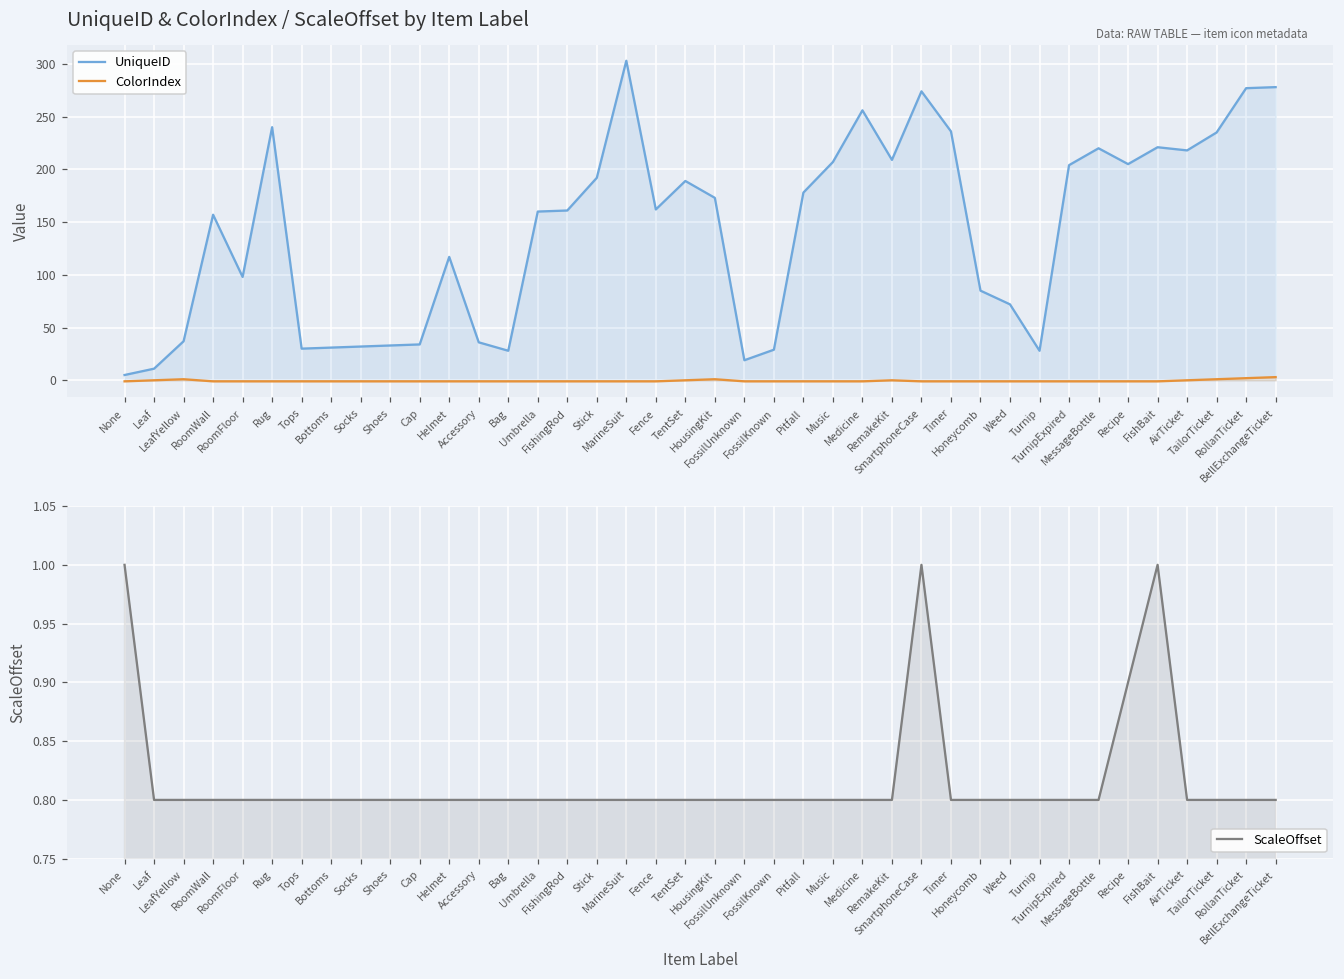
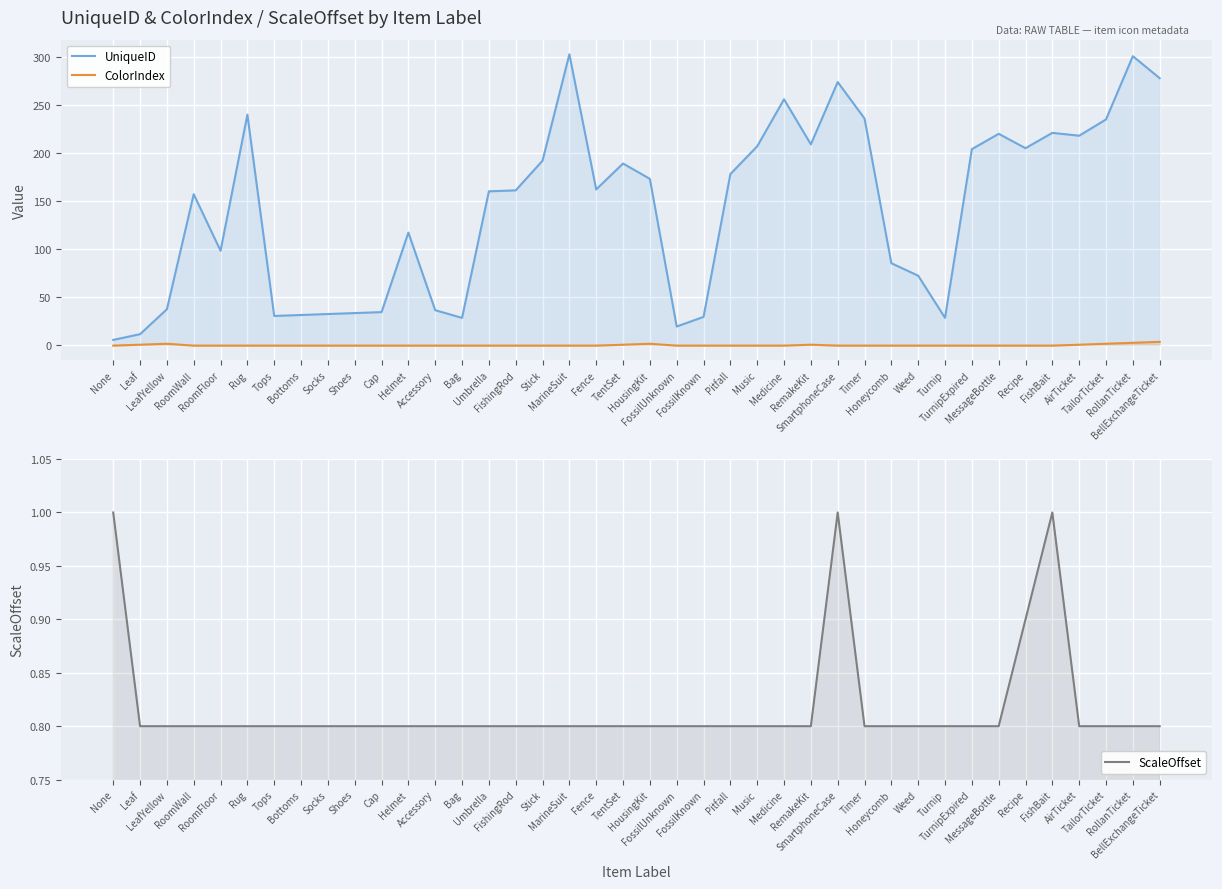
  {
    "UniqueID & ColorIndex / ScaleOffset by Item Label": {
      "UniqueID": {
        "None": 10,
        "Leaf": 10,
        "LeafYellow": 40,
        "RoomWall": 160,
        "RoomFloor": 100,
        "Rug": 240,
        "Tops": 30,
        "Bottoms": 30,
        "Socks": 30,
        "Shoes": 30,
        "Cap": 30,
        "Helmet": 120,
        "Accessory": 40,
        "Bag": 30,
        "Umbrella": 160,
        "FishingRod": 160,
        "Stick": 190,
        "MarineSuit": 300,
        "Fence": 160,
        "TentSet": 190,
        "HousingKit": 170,
        "FossilUnknown": 20,
        "FossilKnown": 30,
        "Pitfall": 180,
        "Music": 210,
        "Medicine": 260,
        "RemakeKit": 210,
        "SmartphoneCase": 270,
        "Timer": 240,
        "Honeycomb": 90,
        "Weed": 70,
        "Turnip": 30,
        "TurnipExpired": 200,
        "MessageBottle": 220,
        "Recipe": 210,
        "FishBait": 220,
        "AirTicket": 220,
        "TailorTicket": 240,
-       "RollanTicket": 280,
+       "RollanTicket": 300,
        "BellExchangeTicket": 280
      }
    }
  }
